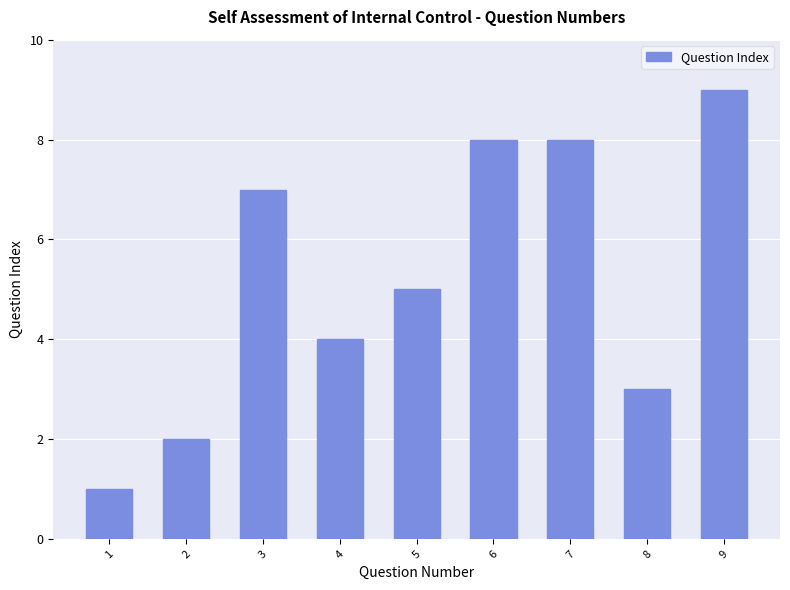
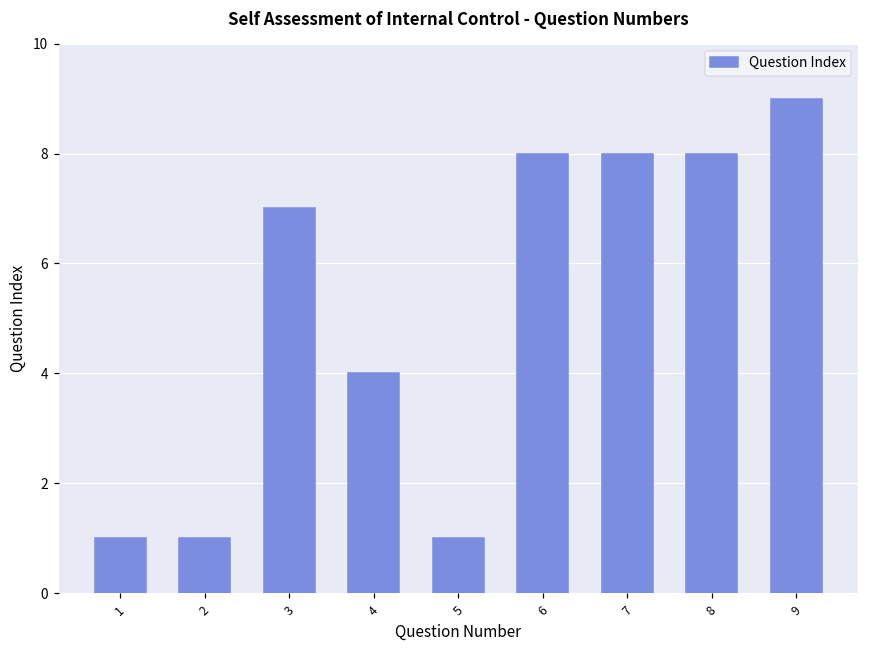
  {
    "1": 1,
-   "2": 2,
+   "2": 1,
    "3": 7,
    "4": 4,
-   "5": 5,
+   "5": 1,
    "6": 8,
    "7": 8,
-   "8": 3,
+   "8": 8,
    "9": 9
  }
